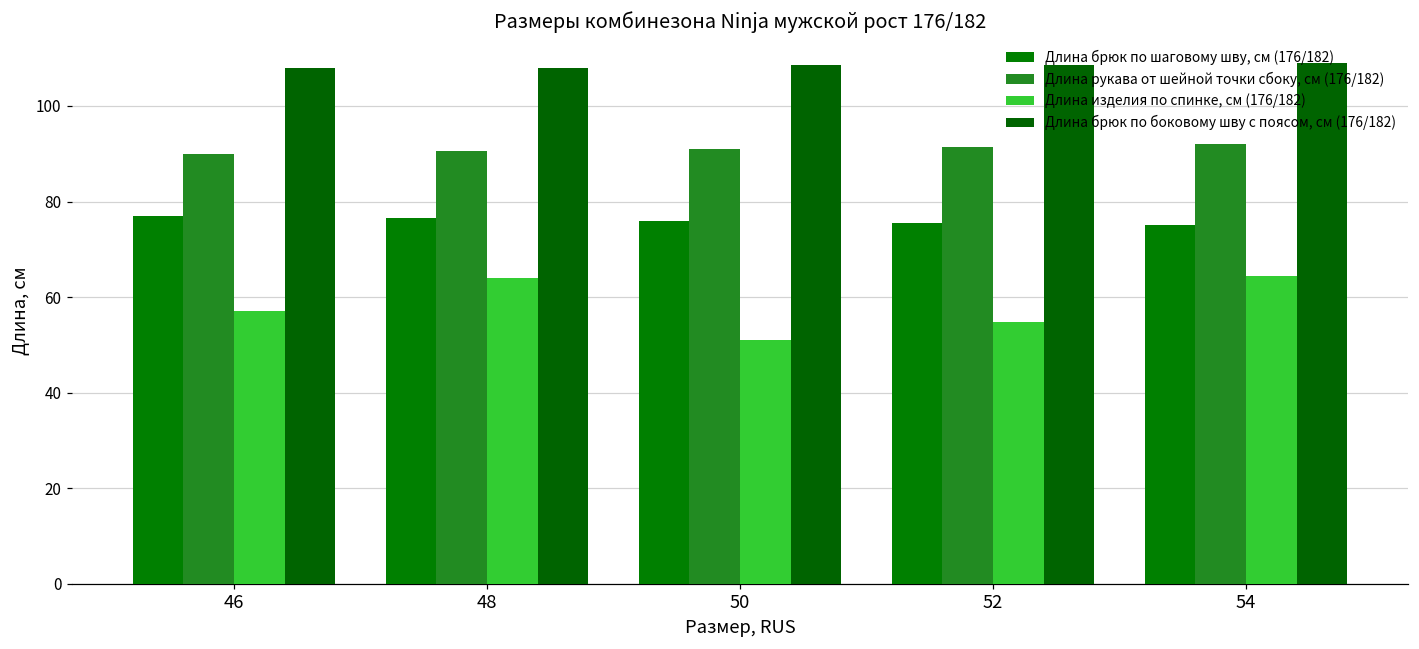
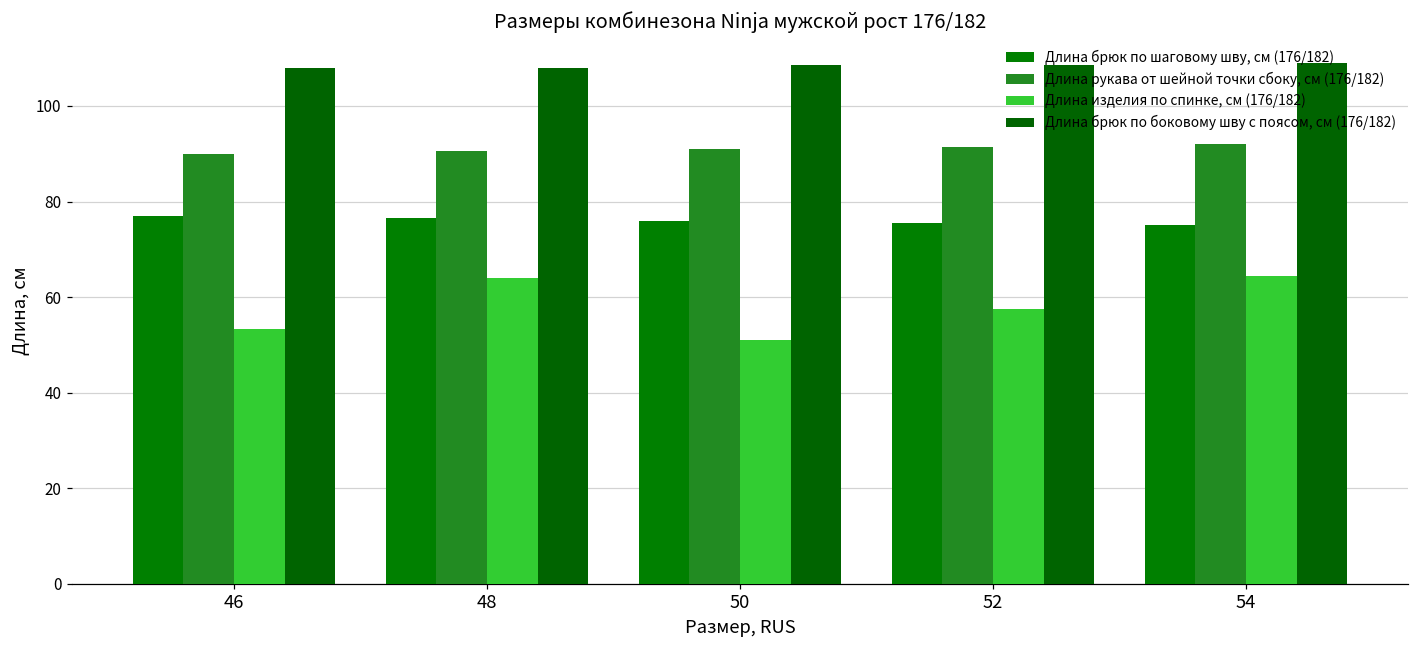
  {
    "Длина изделия по спинке, см (176/182)": {
-     "46": 57,
+     "46": 53,
      "48": 64,
      "50": 51,
-     "52": 55,
+     "52": 58,
      "54": 64
    }
  }
